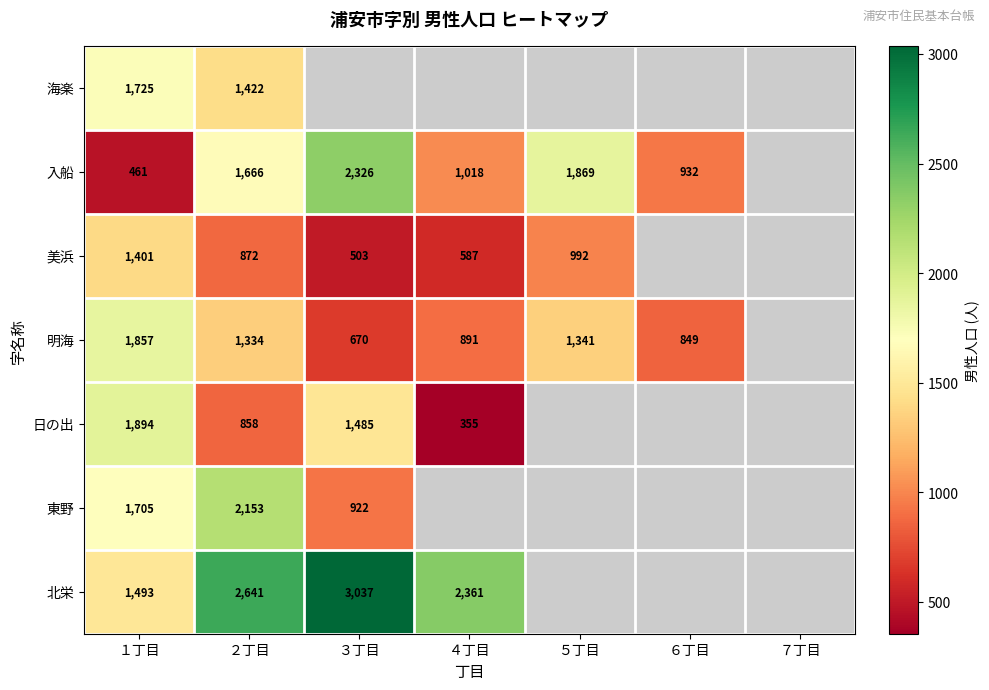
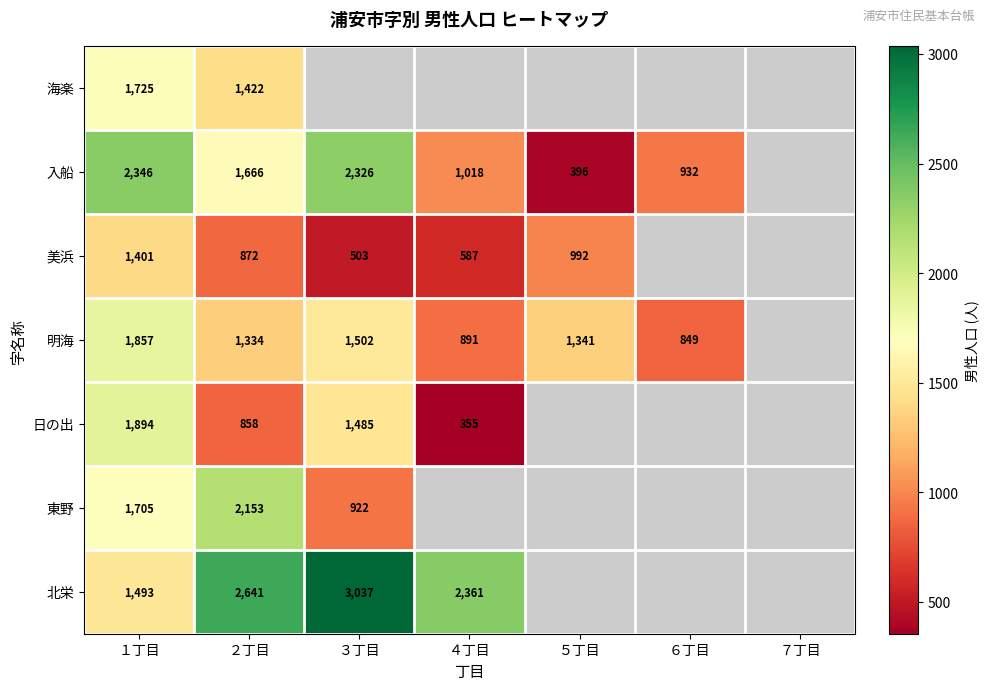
  {
    "海楽": {
      "１丁目": "1,725",
      "２丁目": "1,422"
    },
    "入船": {
-     "１丁目": "461",
+     "１丁目": "2,346",
      "２丁目": "1,666",
      "３丁目": "2,326",
      "４丁目": "1,018",
-     "５丁目": "1,869",
+     "５丁目": "396",
      "６丁目": "932"
    },
    "美浜": {
      "１丁目": "1,401",
      "２丁目": "872",
      "３丁目": "503",
      "４丁目": "587",
      "５丁目": "992"
    },
    "明海": {
      "１丁目": "1,857",
      "２丁目": "1,334",
-     "３丁目": "670",
+     "３丁目": "1,502",
      "４丁目": "891",
      "５丁目": "1,341",
      "６丁目": "849"
    },
    "日の出": {
      "１丁目": "1,894",
      "２丁目": "858",
      "３丁目": "1,485",
      "４丁目": "355"
    },
    "東野": {
      "１丁目": "1,705",
      "２丁目": "2,153",
      "３丁目": "922"
    },
    "北栄": {
      "１丁目": "1,493",
      "２丁目": "2,641",
      "３丁目": "3,037",
      "４丁目": "2,361"
    }
  }
